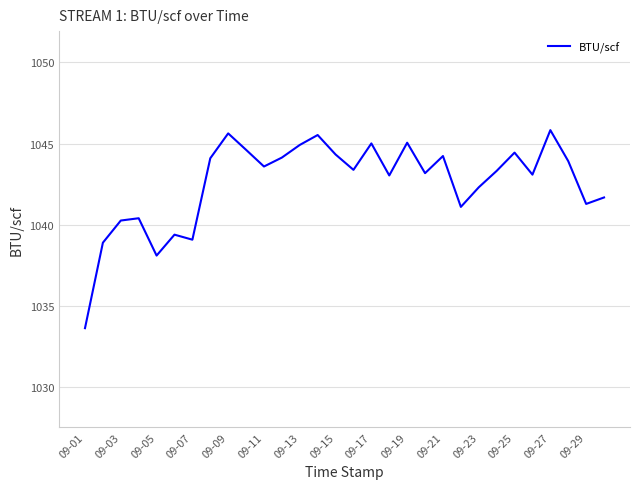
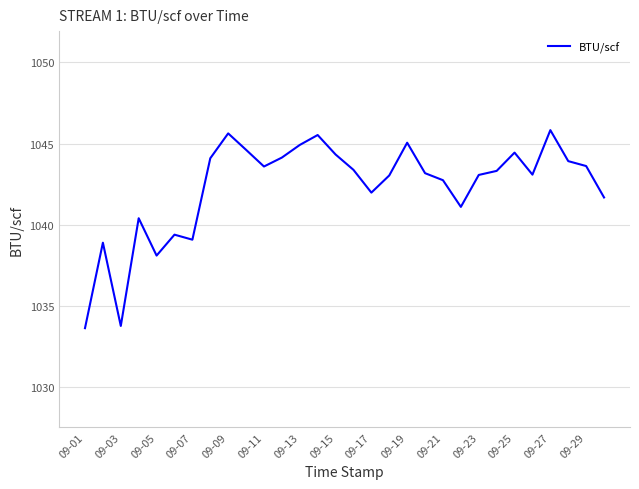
  {
    "09-01": 1033.6,
-   "09-03": 1040.2,
+   "09-03": 1033.7,
    "09-05": 1038.1,
    "09-07": 1039.1,
    "09-09": 1045.6,
    "09-11": 1043.6,
    "09-13": 1044.9,
    "09-15": 1044.3,
-   "09-17": 1045.0,
+   "09-17": 1042.0,
    "09-19": 1045.0,
-   "09-21": 1044.2,
-   "09-23": 1042.3,
+   "09-21": 1042.7,
+   "09-23": 1043.1,
    "09-25": 1044.4,
    "09-27": 1045.8,
-   "09-29": 1041.3
+   "09-29": 1043.6
  }
